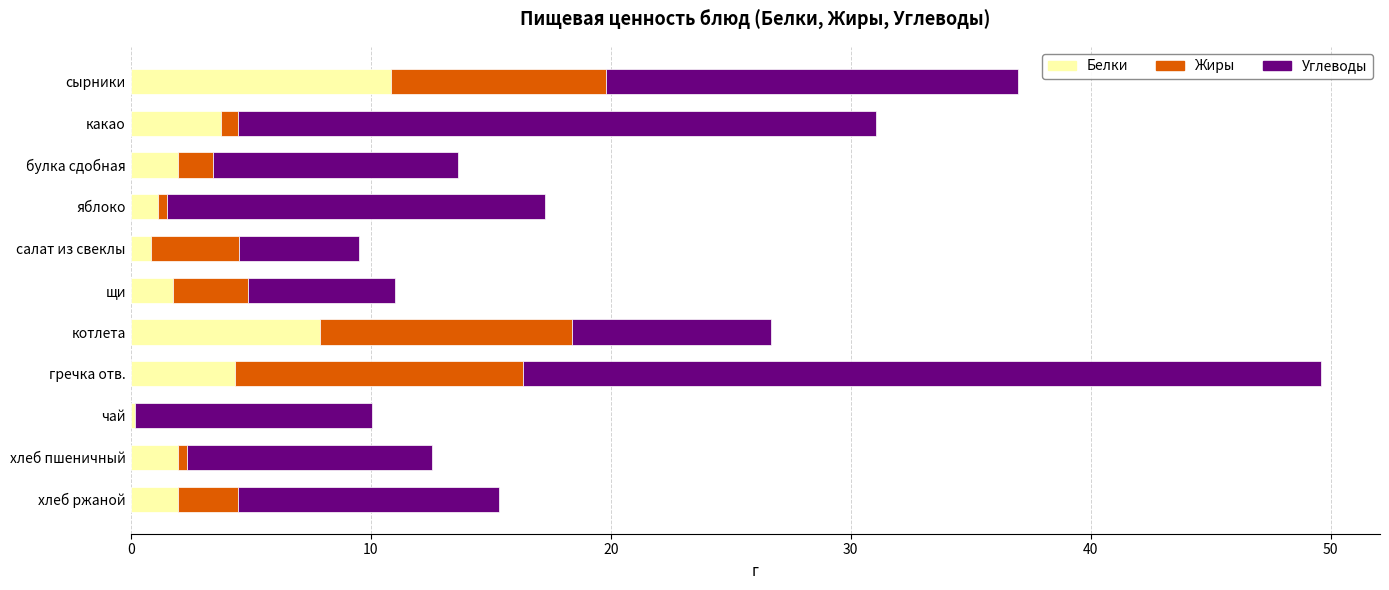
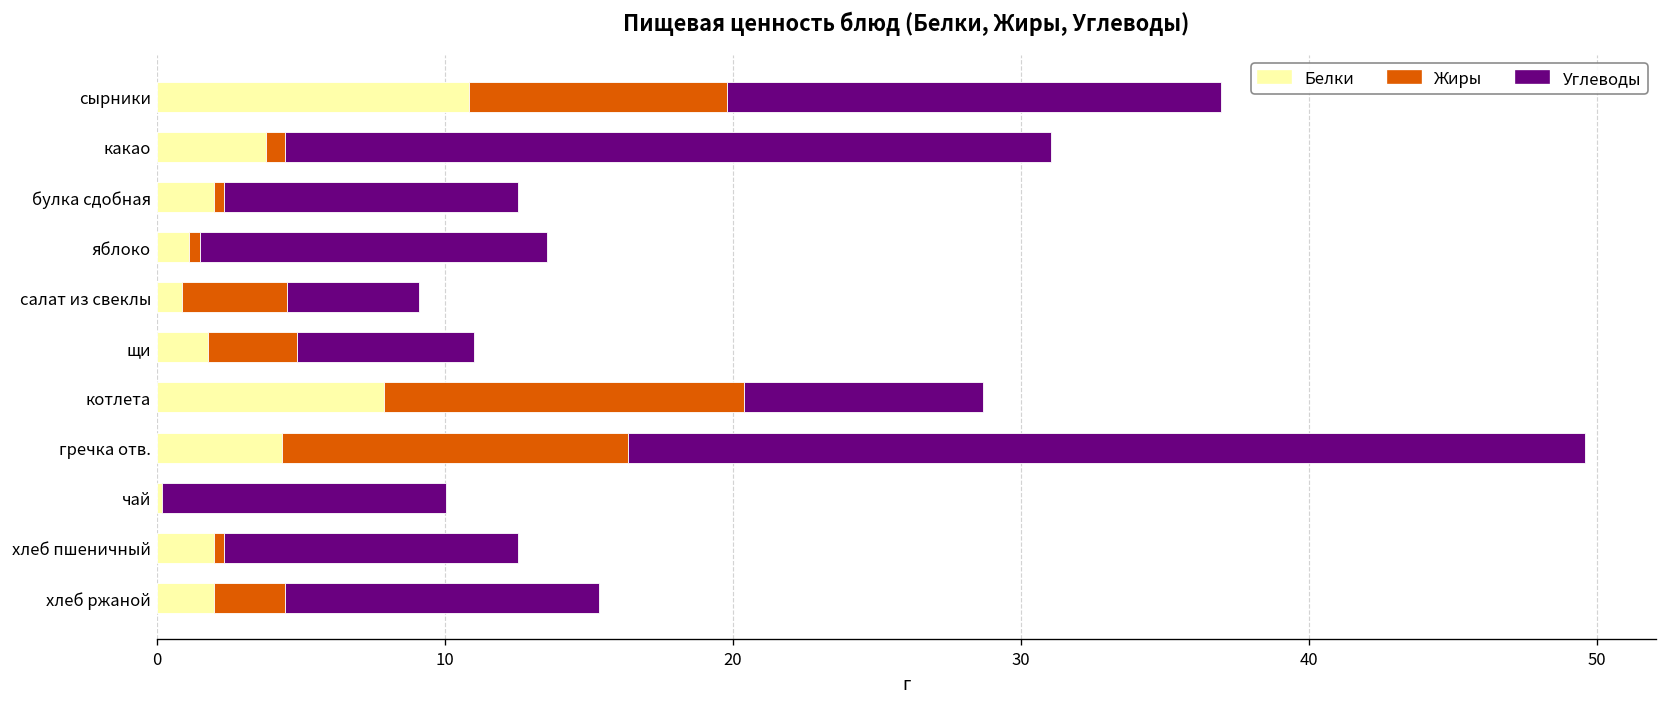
  {
    "Белки": {
      "сырники": 10.8,
      "какао": 3.8,
      "булка сдобная": 2.0,
      "яблоко": 1.1,
      "салат из свеклы": 0.9,
      "щи": 1.8,
      "котлета": 7.9,
      "гречка отв.": 4.4,
      "чай": 0.2,
      "хлеб пшеничный": 2.0,
      "хлеб ржаной": 2.0
    },
    "Жиры": {
      "сырники": 9.0,
      "какао": 0.7,
-     "булка сдобная": 1.5,
+     "булка сдобная": 0.4,
      "яблоко": 0.4,
      "салат из свеклы": 3.7,
      "щи": 3.1,
-     "котлета": 10.5,
+     "котлета": 12.5,
      "гречка отв.": 12.0,
      "чай": 0.0,
      "хлеб пшеничный": 0.4,
      "хлеб ржаной": 2.5
    },
    "Углеводы": {
      "сырники": 17.1,
      "какао": 26.6,
      "булка сдобная": 10.2,
-     "яблоко": 15.8,
-     "салат из свеклы": 5.0,
+     "яблоко": 12.0,
+     "салат из свеклы": 4.6,
      "щи": 6.1,
      "котлета": 8.3,
      "гречка отв.": 33.2,
      "чай": 9.9,
      "хлеб пшеничный": 10.2,
      "хлеб ржаной": 10.9
    }
  }
